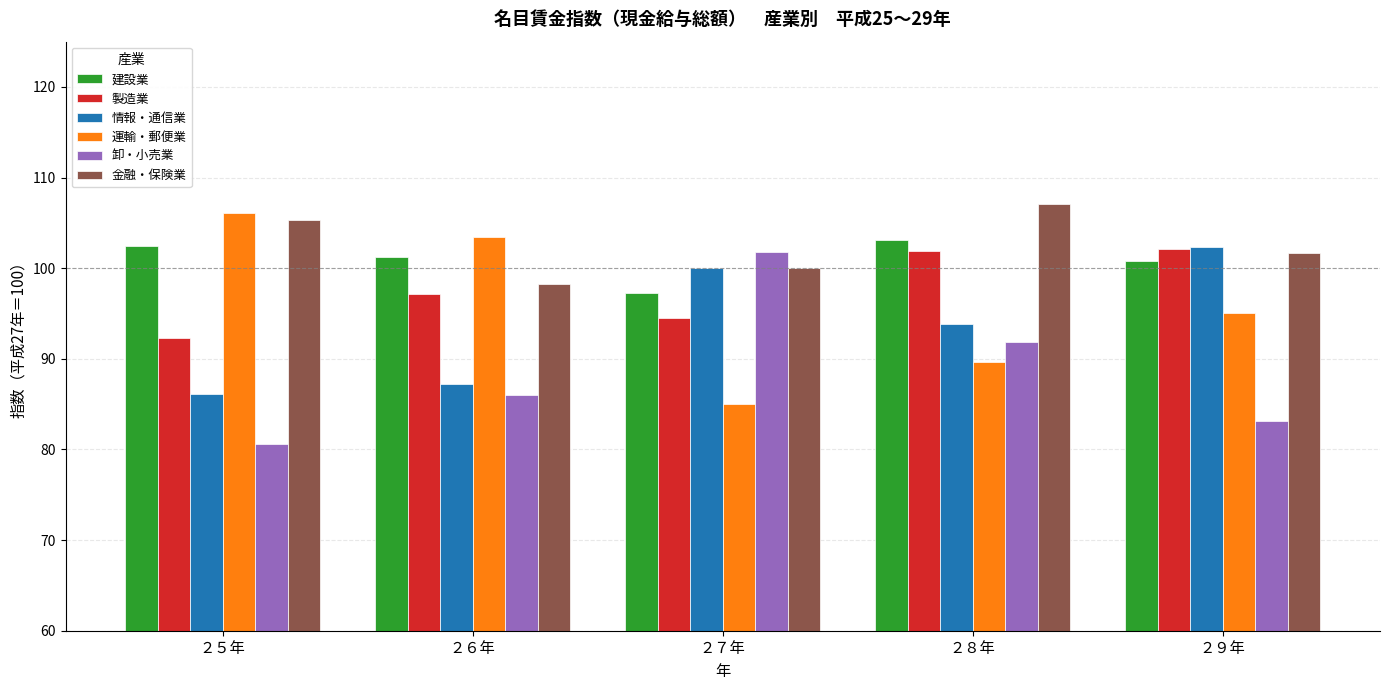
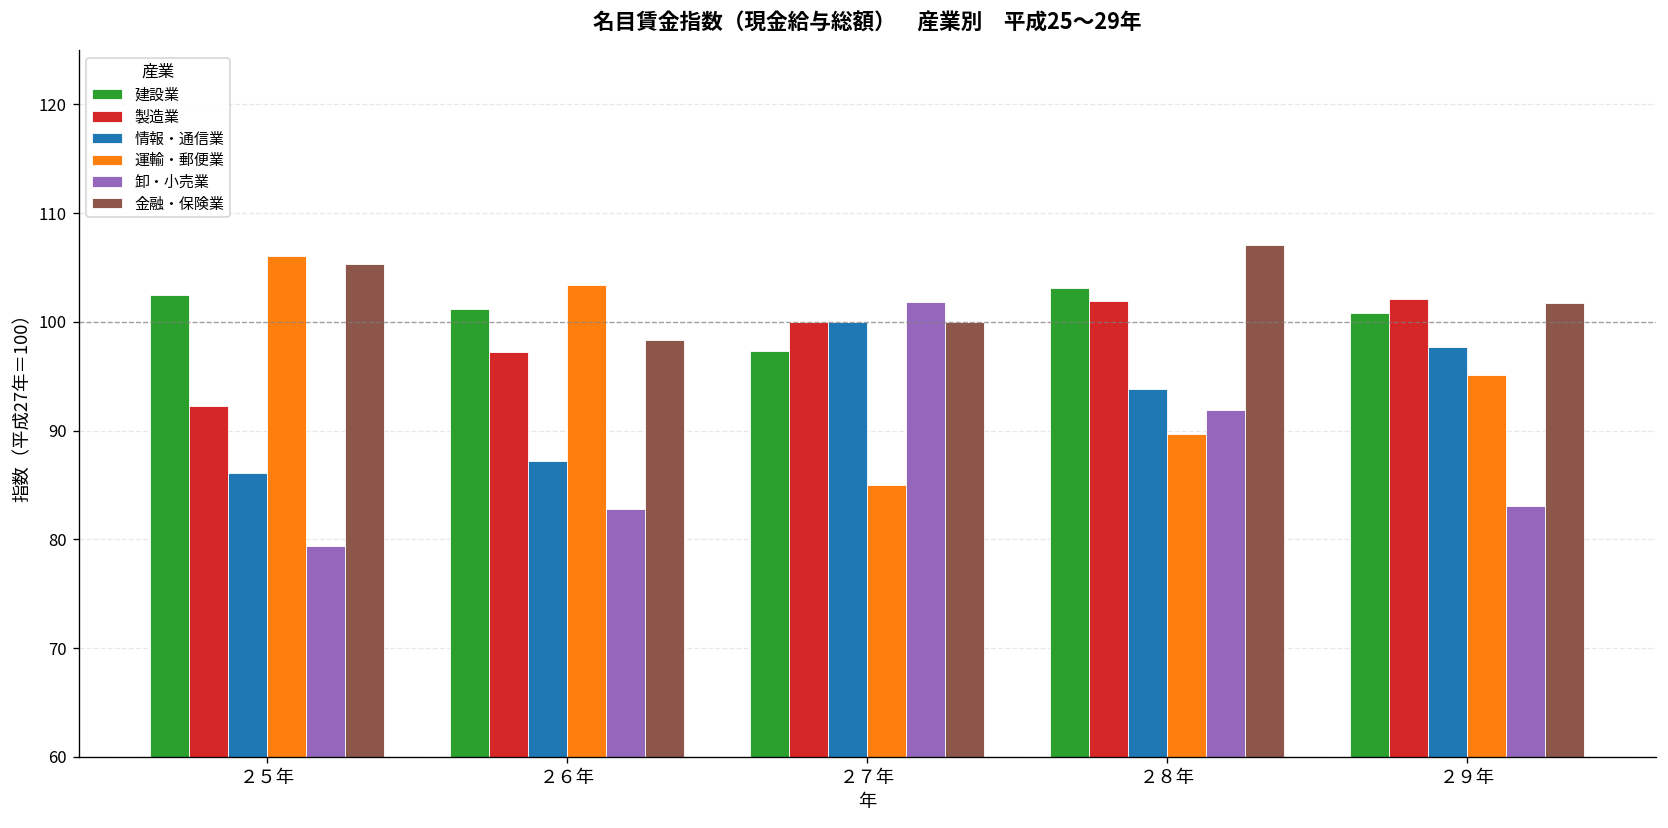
  {
    "建設業": {
      "２５年": 103,
      "２６年": 101,
      "２７年": 97,
      "２８年": 103,
      "２９年": 101
    },
    "製造業": {
      "２５年": 92,
      "２６年": 97,
-     "２７年": 95,
+     "２７年": 100,
      "２８年": 102,
      "２９年": 102
    },
    "情報・通信業": {
      "２５年": 86,
      "２６年": 87,
      "２７年": 100,
      "２８年": 94,
-     "２９年": 102
+     "２９年": 98
    },
    "運輸・郵便業": {
      "２５年": 106,
      "２６年": 103,
      "２７年": 85,
      "２８年": 90,
      "２９年": 95
    },
    "卸・小売業": {
-     "２５年": 81,
-     "２６年": 86,
+     "２５年": 79,
+     "２６年": 83,
      "２７年": 102,
      "２８年": 92,
      "２９年": 83
    },
    "金融・保険業": {
      "２５年": 105,
      "２６年": 98,
      "２７年": 100,
      "２８年": 107,
      "２９年": 102
    }
  }
